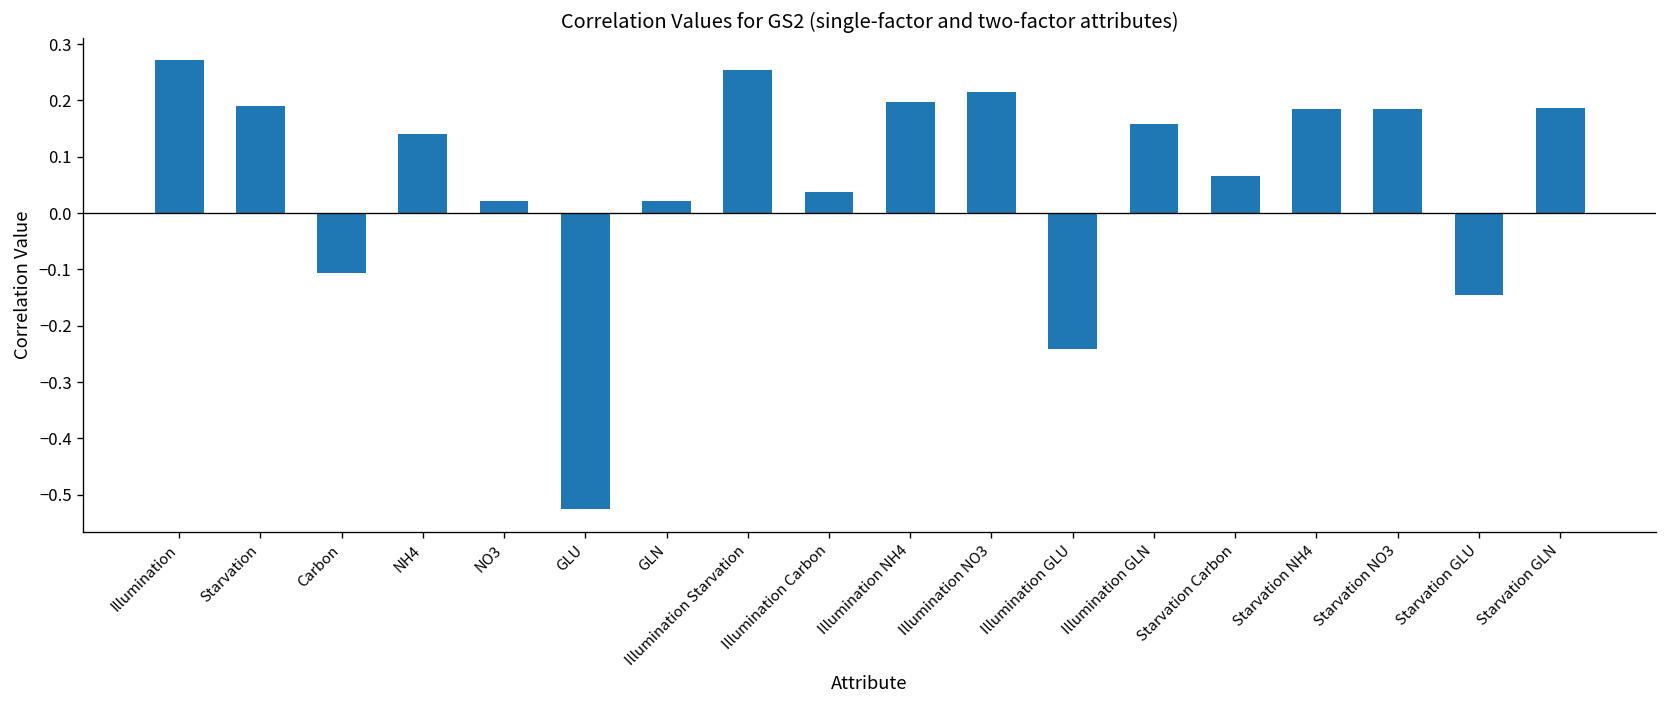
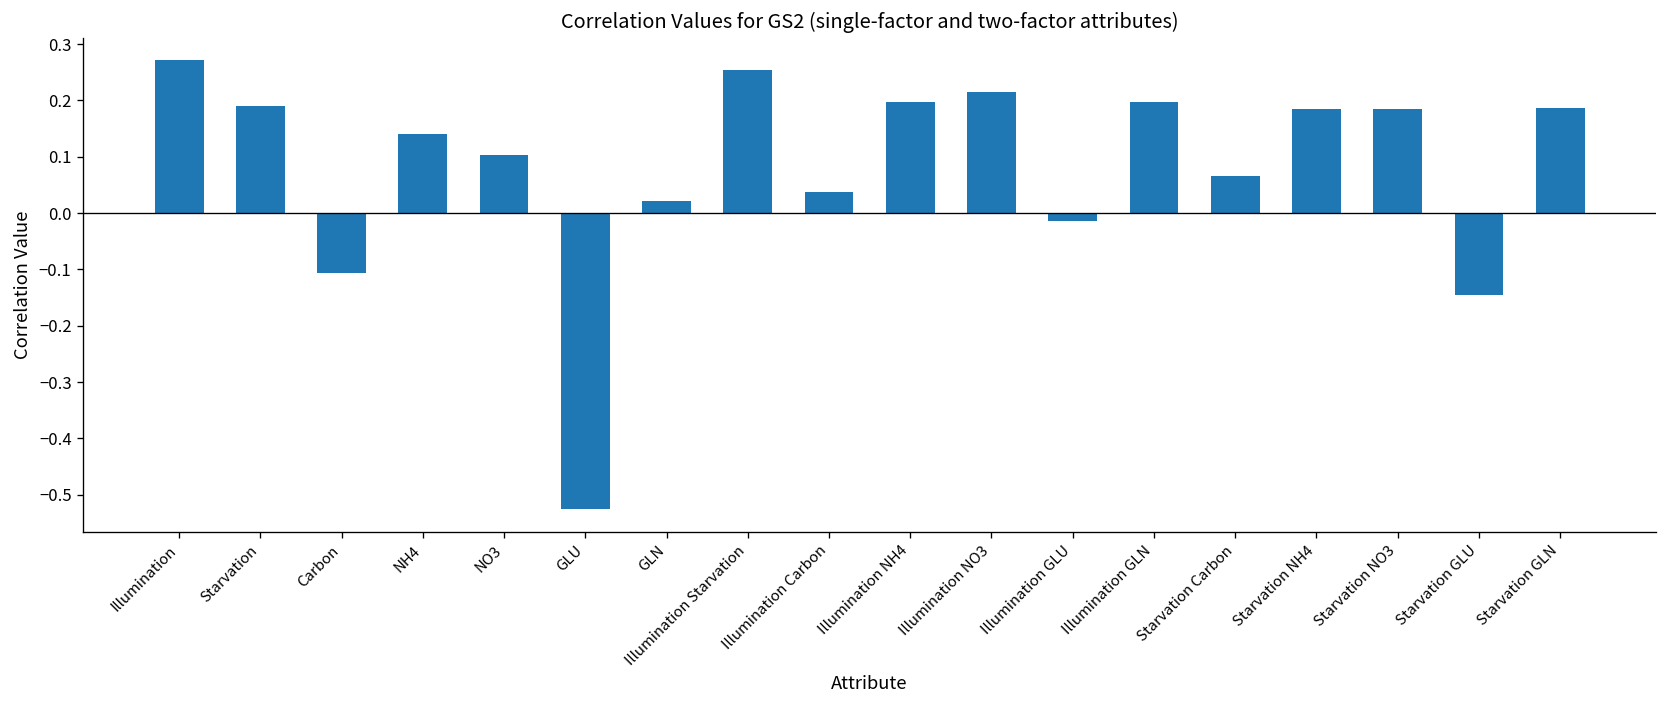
  {
    "Illumination": 0.27,
    "Starvation": 0.19,
    "Carbon": -0.11,
    "NH4": 0.14,
-   "NO3": 0.02,
+   "NO3": 0.10,
    "GLU": -0.53,
    "GLN": 0.02,
    "Illumination Starvation": 0.25,
    "Illumination Carbon": 0.04,
    "Illumination NH4": 0.20,
    "Illumination NO3": 0.22,
-   "Illumination GLU": -0.24,
-   "Illumination GLN": 0.16,
+   "Illumination GLU": -0.01,
+   "Illumination GLN": 0.20,
    "Starvation Carbon": 0.07,
    "Starvation NH4": 0.19,
    "Starvation NO3": 0.19,
    "Starvation GLU": -0.14,
    "Starvation GLN": 0.19
  }
